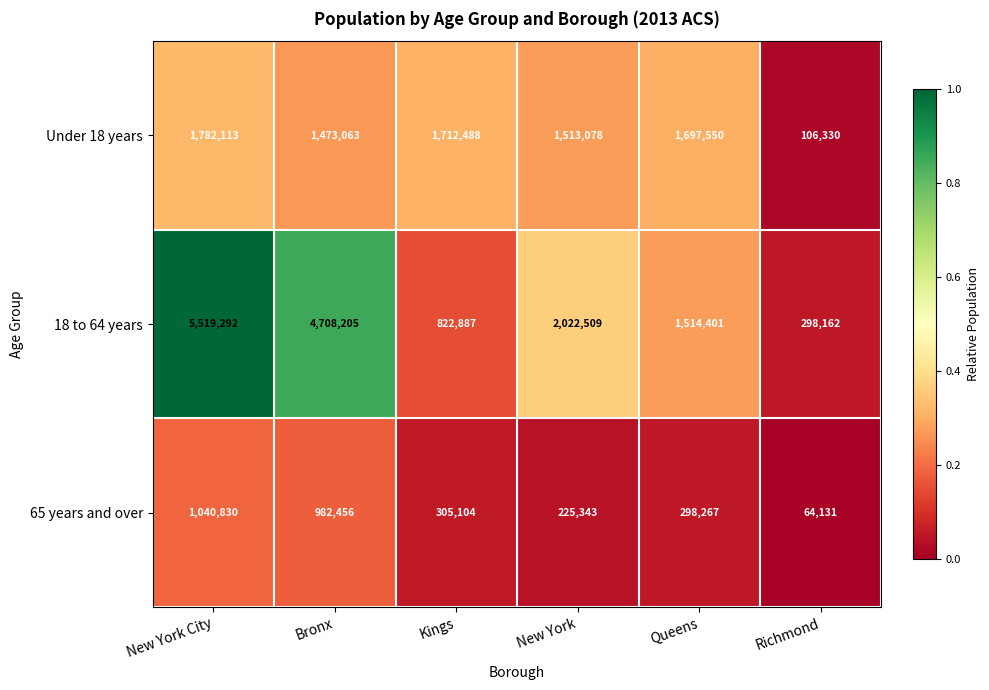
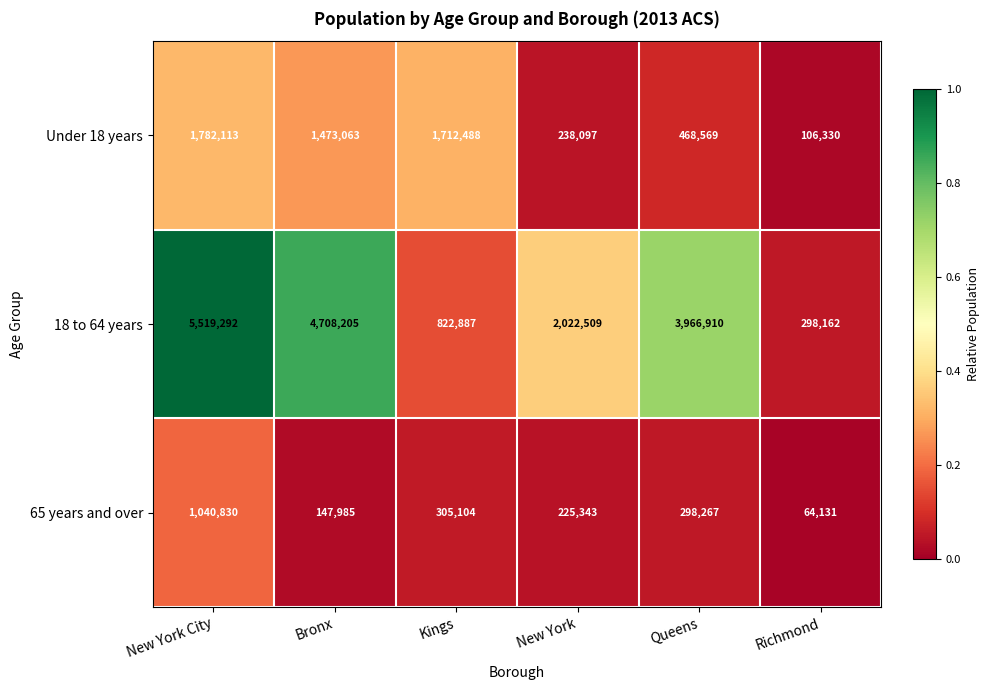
  {
    "Under 18 years": {
      "New York City": "1,782,113",
      "Bronx": "1,473,063",
      "Kings": "1,712,488",
-     "New York": "1,513,078",
-     "Queens": "1,697,550",
+     "New York": "238,097",
+     "Queens": "468,569",
      "Richmond": "106,330"
    },
    "18 to 64 years": {
      "New York City": "5,519,292",
      "Bronx": "4,708,205",
      "Kings": "822,887",
      "New York": "2,022,509",
-     "Queens": "1,514,401",
+     "Queens": "3,966,910",
      "Richmond": "298,162"
    },
    "65 years and over": {
      "New York City": "1,040,830",
-     "Bronx": "982,456",
+     "Bronx": "147,985",
      "Kings": "305,104",
      "New York": "225,343",
      "Queens": "298,267",
      "Richmond": "64,131"
    }
  }
